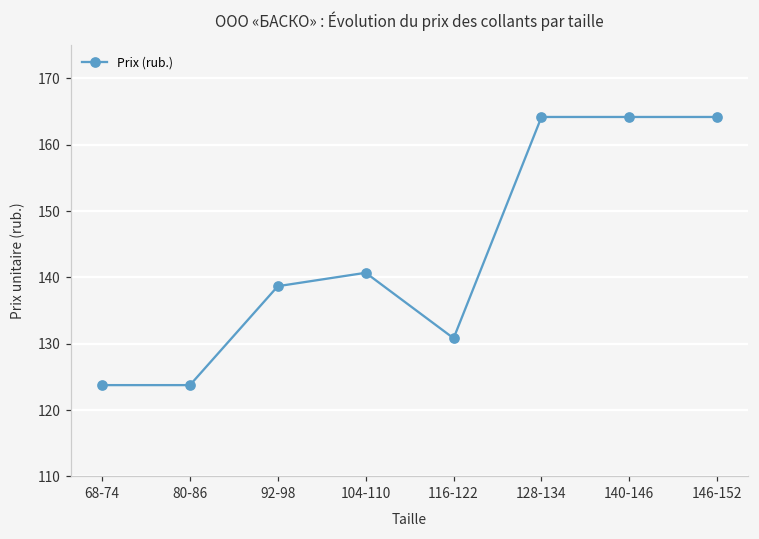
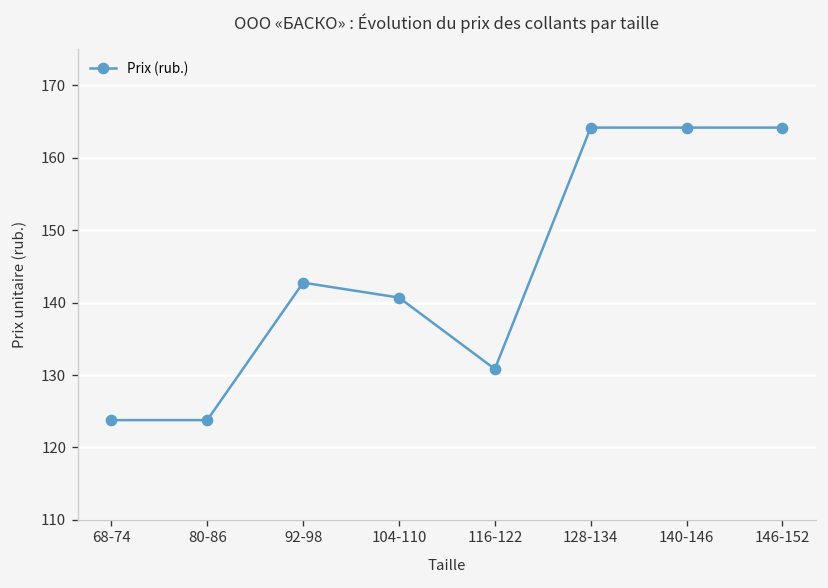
  {
    "68-74": 124,
    "80-86": 124,
-   "92-98": 139,
+   "92-98": 143,
    "104-110": 141,
    "116-122": 131,
    "128-134": 164,
    "140-146": 164,
    "146-152": 164
  }
